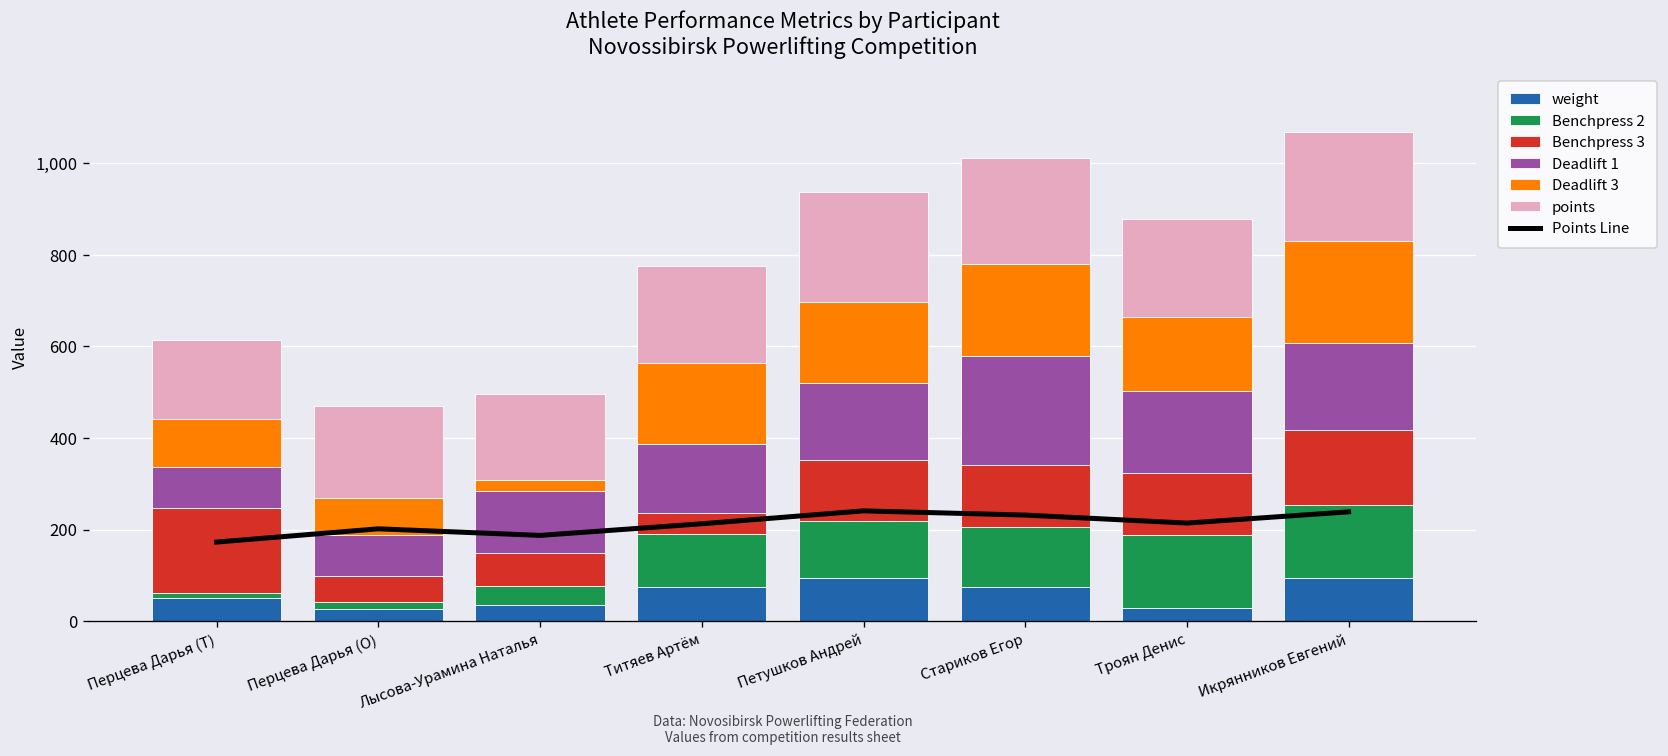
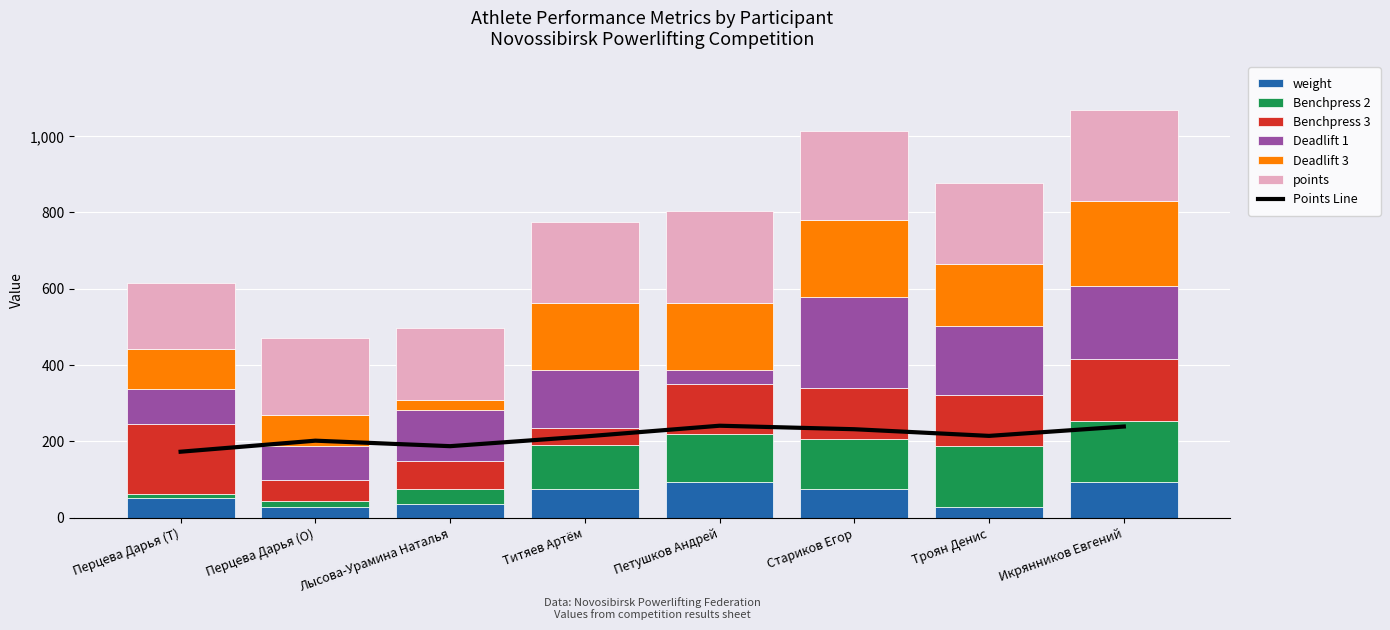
  {
    "Points Line": {
      "Перцева Дарья (T)": 170,
      "Перцева Дарья (O)": 200,
      "Лысова-Урамина Наталья": 190,
      "Титяев Артём": 210,
      "Петушков Андрей": 240,
      "Стариков Егор": 230,
      "Троян Денис": 210,
      "Икрянников Евгений": 240
    },
    "weight": {
      "Перцева Дарья (T)": 50,
      "Перцева Дарья (O)": 30,
      "Лысова-Урамина Наталья": 30,
      "Титяев Артём": 70,
      "Петушков Андрей": 90,
      "Стариков Егор": 80,
      "Троян Денис": 30,
      "Икрянников Евгений": 90
    },
    "Benchpress 2": {
      "Перцева Дарья (T)": 10,
      "Перцева Дарья (O)": 20,
      "Лысова-Урамина Наталья": 40,
      "Титяев Артём": 120,
      "Петушков Андрей": 130,
      "Стариков Егор": 130,
      "Троян Денис": 160,
      "Икрянников Евгений": 160
    },
    "Benchpress 3": {
      "Перцева Дарья (T)": 180,
      "Перцева Дарья (O)": 60,
      "Лысова-Урамина Наталья": 70,
      "Титяев Артём": 50,
      "Петушков Андрей": 130,
      "Стариков Егор": 140,
      "Троян Денис": 140,
      "Икрянников Евгений": 160
    },
    "Deadlift 1": {
      "Перцева Дарья (T)": 90,
      "Перцева Дарья (O)": 90,
      "Лысова-Урамина Наталья": 140,
      "Титяев Артём": 150,
-     "Петушков Андрей": 170,
+     "Петушков Андрей": 40,
      "Стариков Егор": 240,
      "Троян Денис": 180,
      "Икрянников Евгений": 190
    },
    "Deadlift 3": {
      "Перцева Дарья (T)": 110,
      "Перцева Дарья (O)": 80,
      "Лысова-Урамина Наталья": 30,
      "Титяев Артём": 180,
      "Петушков Андрей": 180,
      "Стариков Егор": 200,
      "Троян Денис": 160,
      "Икрянников Евгений": 220
    },
    "points": {
      "Перцева Дарья (T)": 170,
      "Перцева Дарья (O)": 200,
      "Лысова-Урамина Наталья": 190,
      "Титяев Артём": 210,
      "Петушков Андрей": 240,
      "Стариков Егор": 230,
      "Троян Денис": 210,
      "Икрянников Евгений": 240
    }
  }
